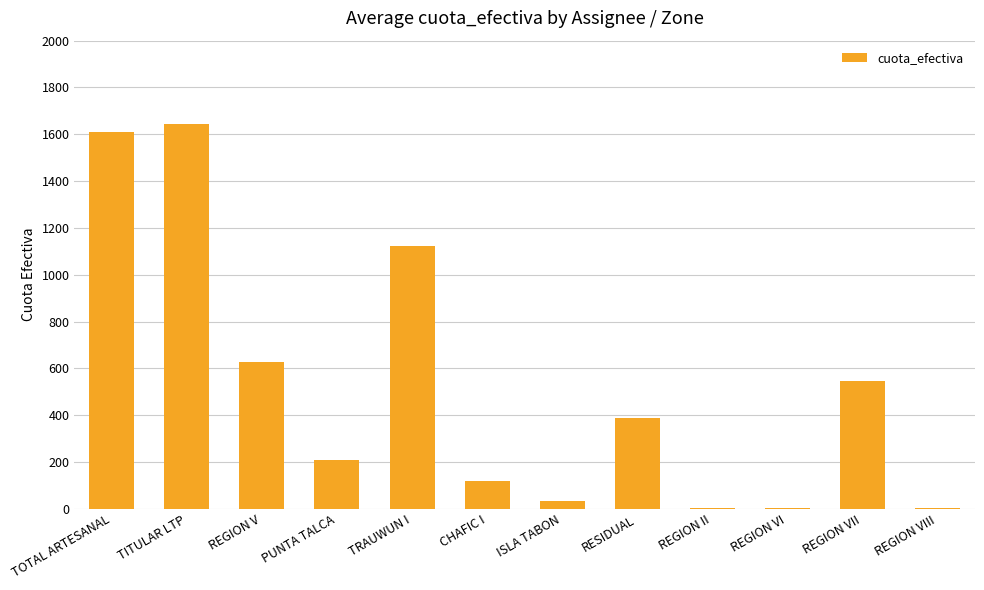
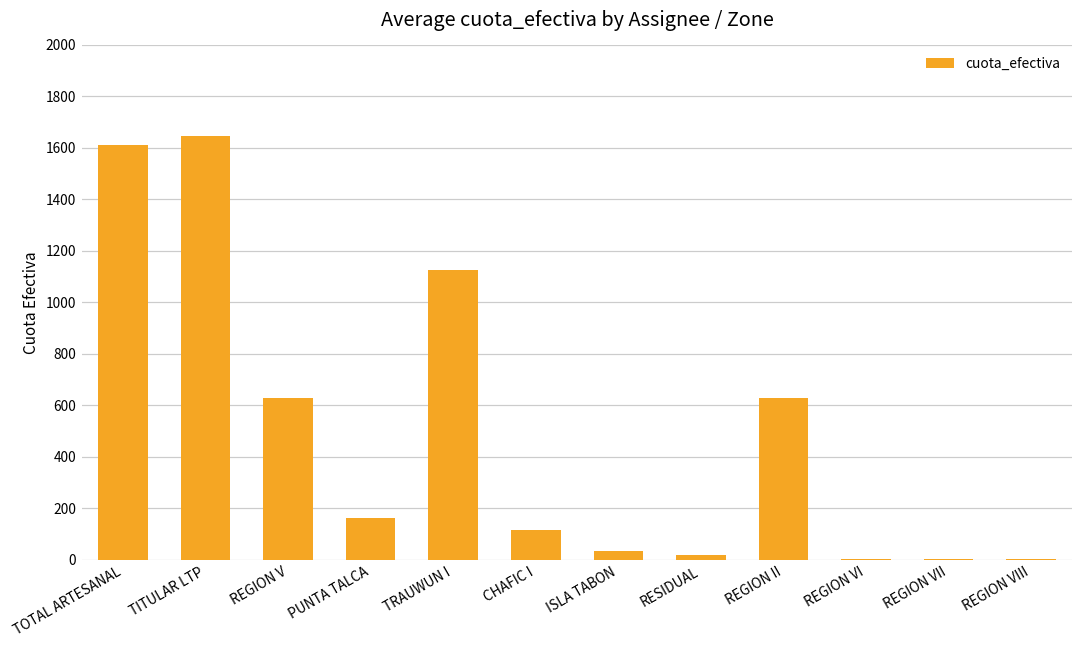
  {
    "TOTAL ARTESANAL": 1610,
    "TITULAR LTP": 1640,
    "REGION V": 630,
-   "PUNTA TALCA": 210,
+   "PUNTA TALCA": 160,
    "TRAUWUN I": 1120,
    "CHAFIC I": 120,
    "ISLA TABON": 30,
-   "RESIDUAL": 390,
-   "REGION II": 0,
-   "REGION VII": 550
+   "RESIDUAL": 20,
+   "REGION II": 630,
+   "REGION VII": 0
  }
